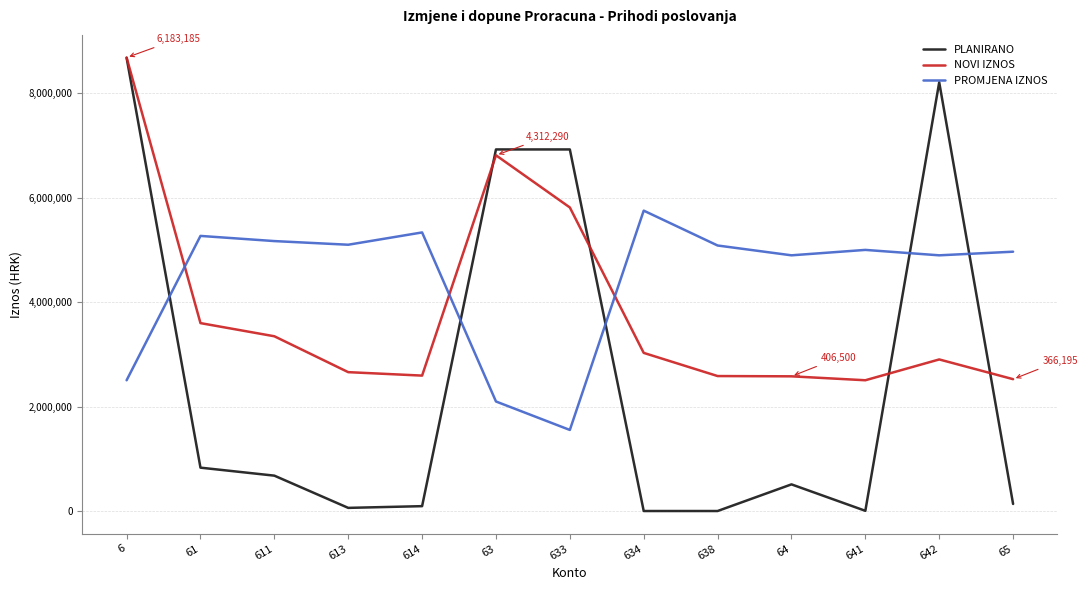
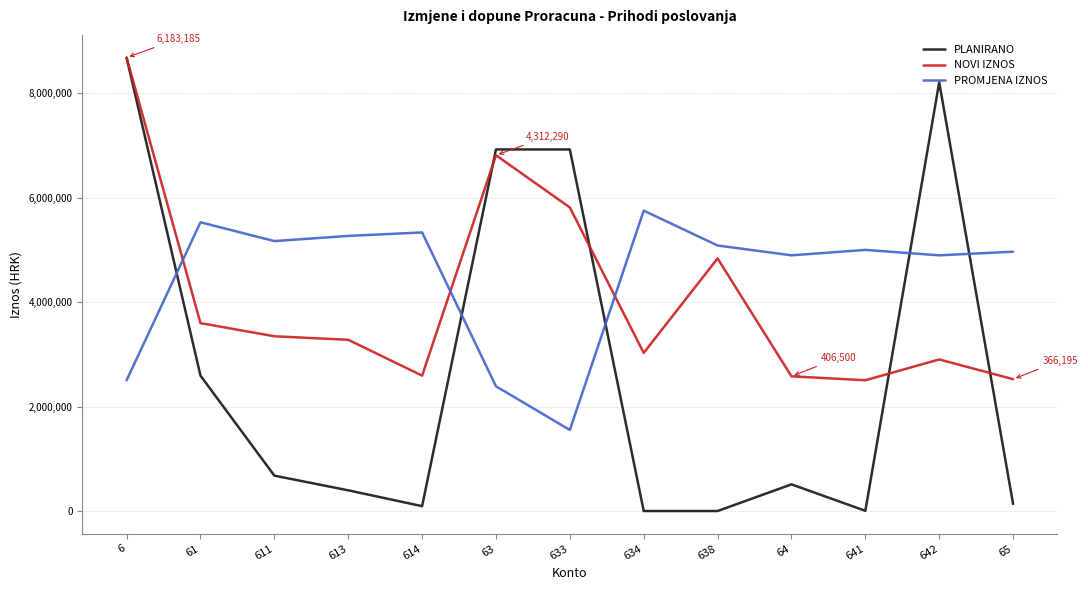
  {
    "PLANIRANO": {
-     "61": "800,000",
+     "61": "2,600,000",
      "611": "700,000",
-     "613": "100,000",
+     "613": "400,000",
      "614": "100,000",
      "63": "6,900,000",
      "634": "0",
      "638": "0",
      "64": "500,000",
      "641": "0",
      "642": "8,200,000",
      "65": "100,000"
    },
    "NOVI IZNOS": {
      "61": "3,600,000",
      "611": "3,300,000",
-     "613": "2,700,000",
+     "613": "3,300,000",
      "614": "2,600,000",
      "63": "6,800,000",
      "633": "5,800,000",
      "634": "3,000,000",
-     "638": "2,600,000",
+     "638": "4,800,000",
      "641": "2,500,000",
      "642": "2,900,000"
    },
    "PROMJENA IZNOS": {
      "6": "2,500,000",
-     "61": "5,300,000",
+     "61": "5,500,000",
      "611": "5,200,000",
-     "613": "5,100,000",
+     "613": "5,300,000",
      "614": "5,300,000",
-     "63": "2,100,000",
+     "63": "2,400,000",
      "633": "1,600,000",
      "634": "5,800,000",
      "638": "5,100,000",
      "64": "4,900,000",
      "641": "5,000,000",
      "642": "4,900,000",
      "65": "5,000,000"
    }
  }
